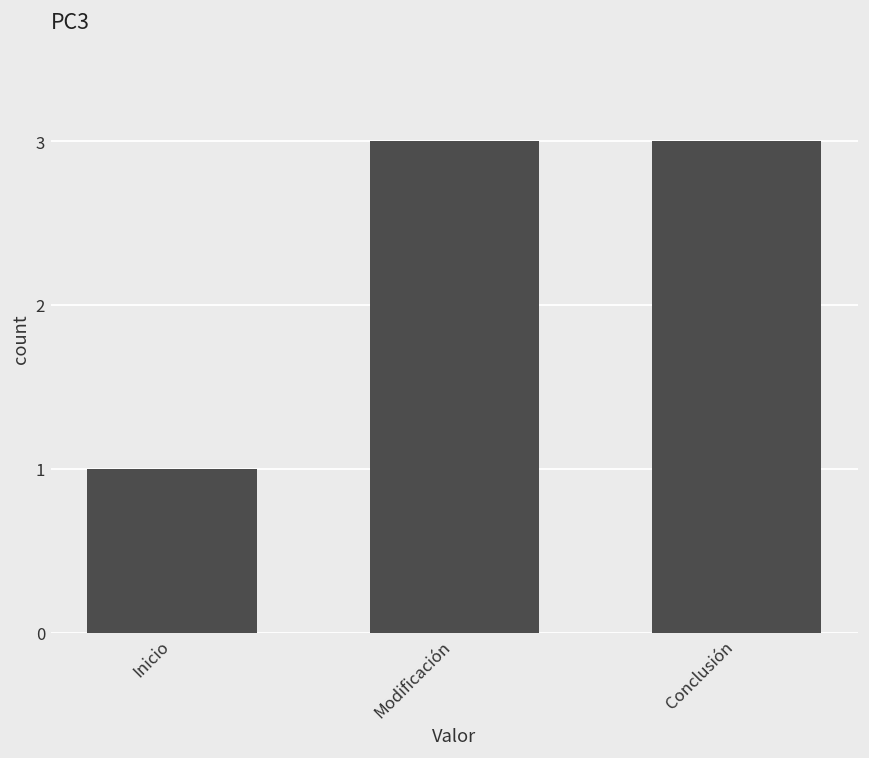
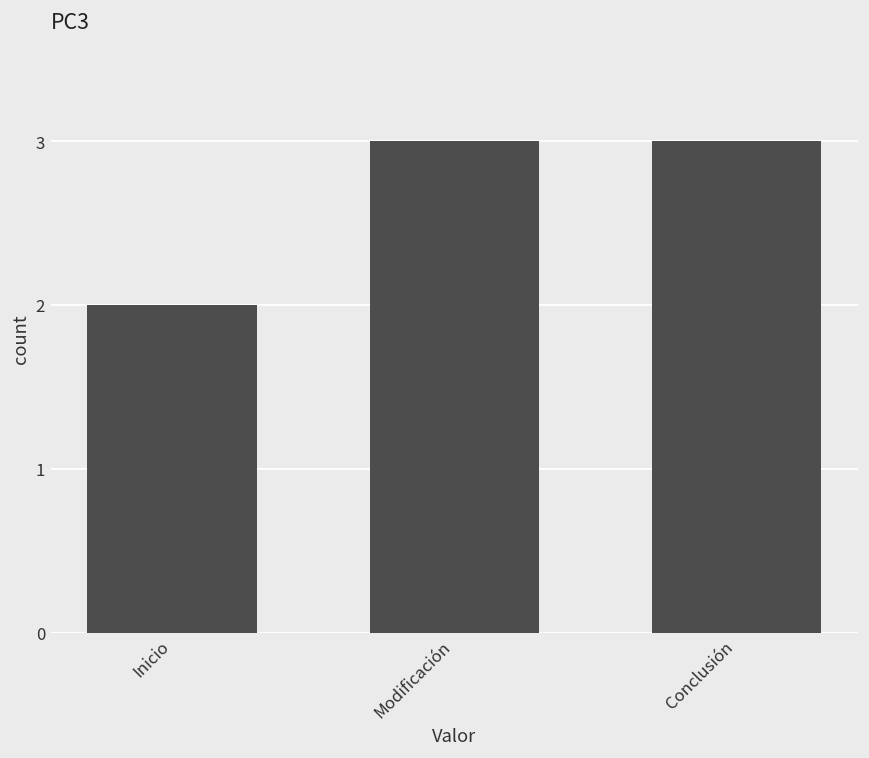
  {
-   "Inicio": 1,
+   "Inicio": 2,
    "Modificación": 3,
    "Conclusión": 3
  }
